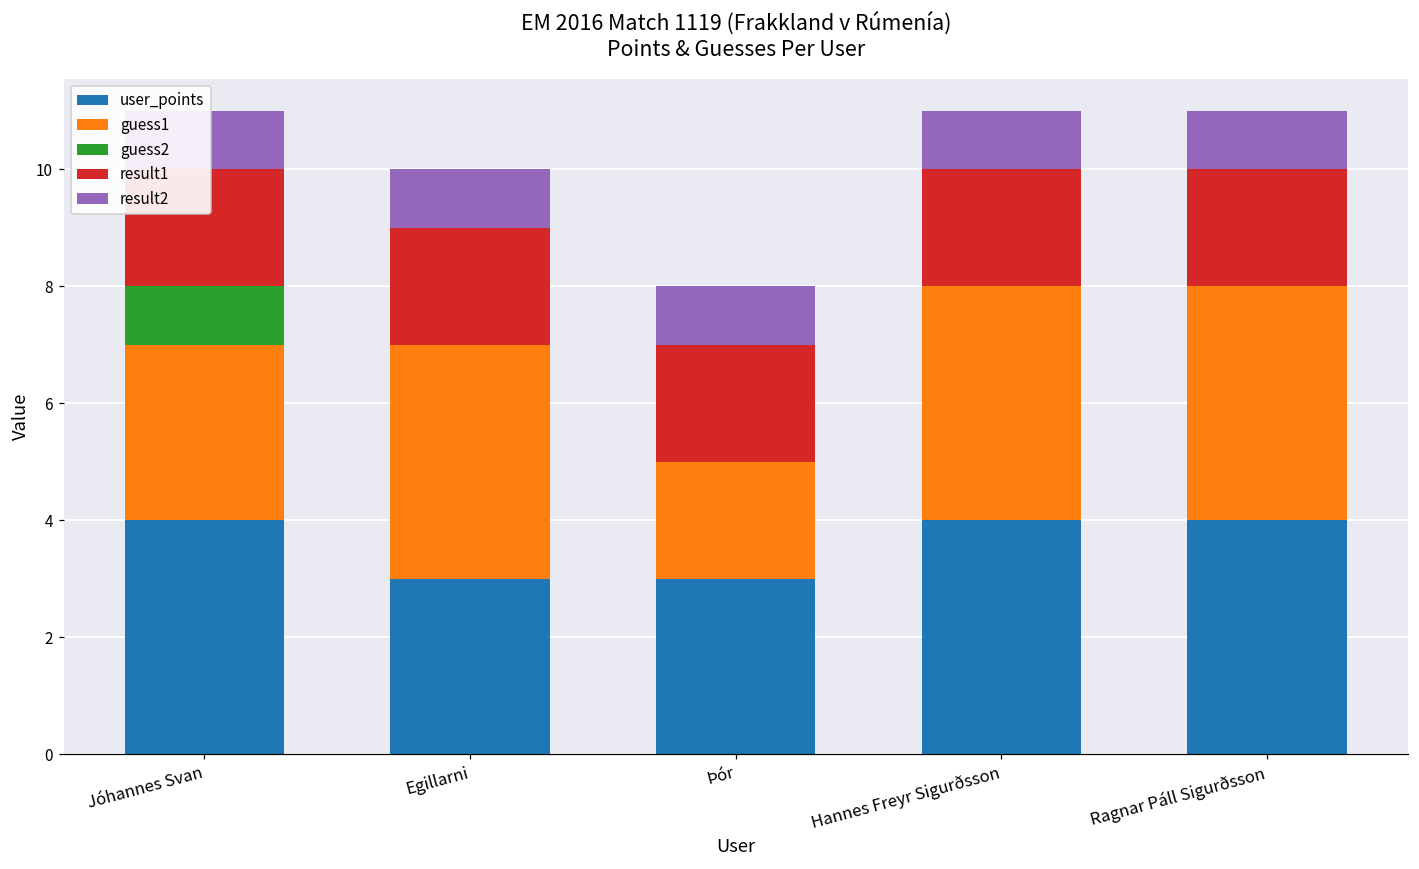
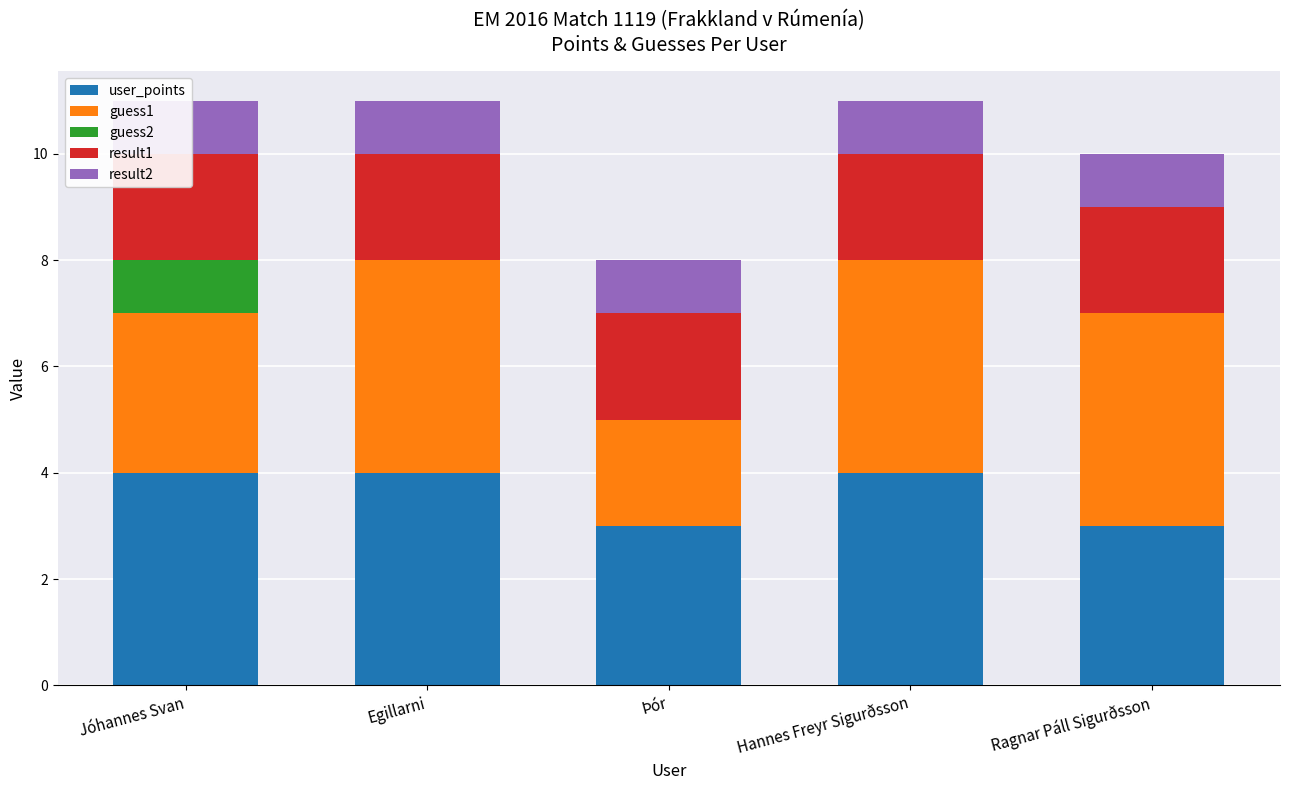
  {
    "user_points": {
      "Jóhannes Svan": 4,
-     "Egillarni": 3,
+     "Egillarni": 4,
      "Þór": 3,
      "Hannes Freyr Sigurðsson": 4,
-     "Ragnar Páll Sigurðsson": 4
+     "Ragnar Páll Sigurðsson": 3
    },
    "guess1": {
      "Jóhannes Svan": 3,
      "Egillarni": 4,
      "Þór": 2,
      "Hannes Freyr Sigurðsson": 4,
      "Ragnar Páll Sigurðsson": 4
    },
    "guess2": {
      "Jóhannes Svan": 1,
      "Egillarni": 0,
      "Þór": 0,
      "Hannes Freyr Sigurðsson": 0,
      "Ragnar Páll Sigurðsson": 0
    },
    "result1": {
      "Egillarni": 2,
      "Þór": 2,
      "Hannes Freyr Sigurðsson": 2,
      "Ragnar Páll Sigurðsson": 2
    },
    "result2": {
      "Egillarni": 1,
      "Þór": 1,
      "Hannes Freyr Sigurðsson": 1,
      "Ragnar Páll Sigurðsson": 1
    }
  }
